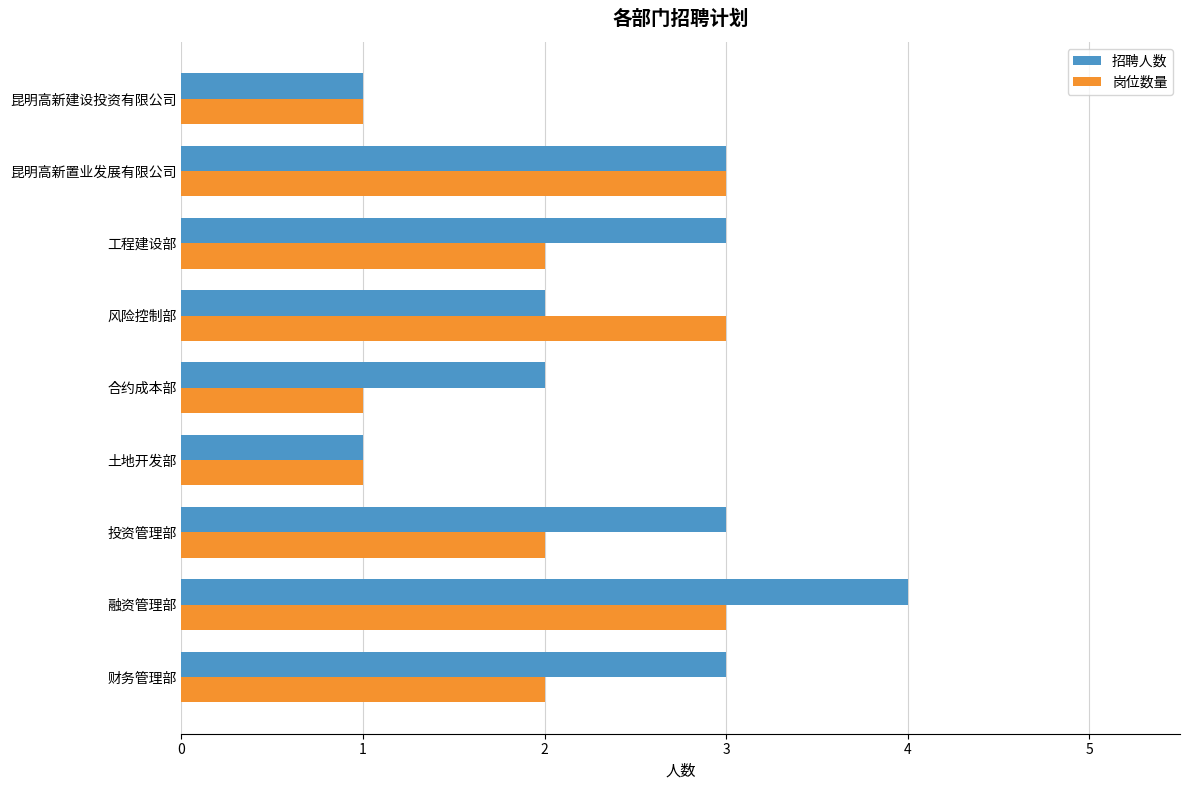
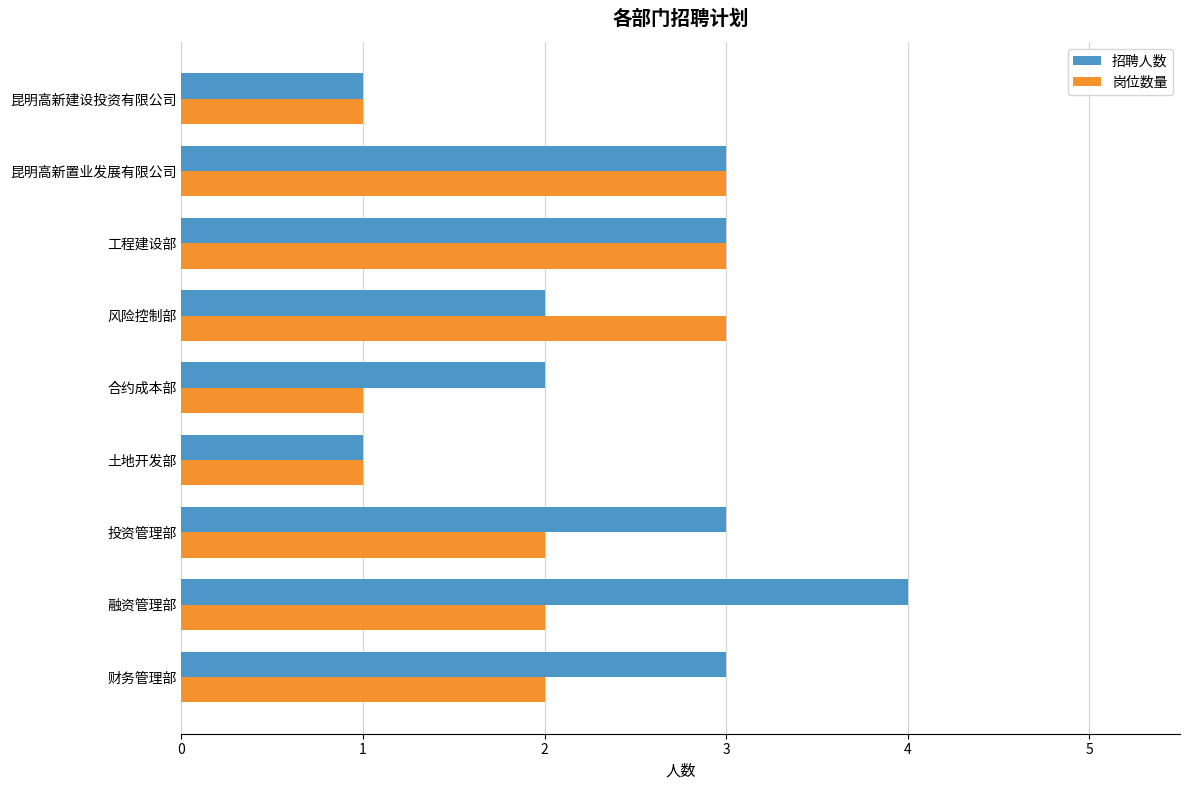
  {
    "招聘人数": {
      "昆明高新建设投资有限公司": 1,
      "昆明高新置业发展有限公司": 3,
      "工程建设部": 3,
      "风险控制部": 2,
      "合约成本部": 2,
      "土地开发部": 1,
      "投资管理部": 3,
      "融资管理部": 4,
      "财务管理部": 3
    },
    "岗位数量": {
      "昆明高新建设投资有限公司": 1,
      "昆明高新置业发展有限公司": 3,
-     "工程建设部": 2,
+     "工程建设部": 3,
      "风险控制部": 3,
      "合约成本部": 1,
      "土地开发部": 1,
      "投资管理部": 2,
-     "融资管理部": 3,
+     "融资管理部": 2,
      "财务管理部": 2
    }
  }
